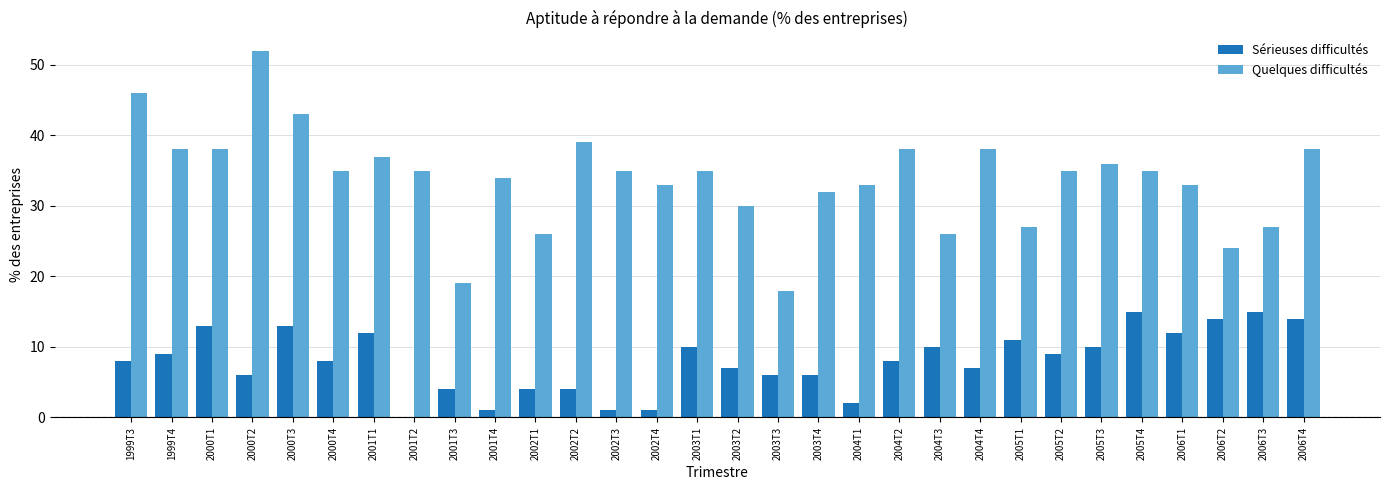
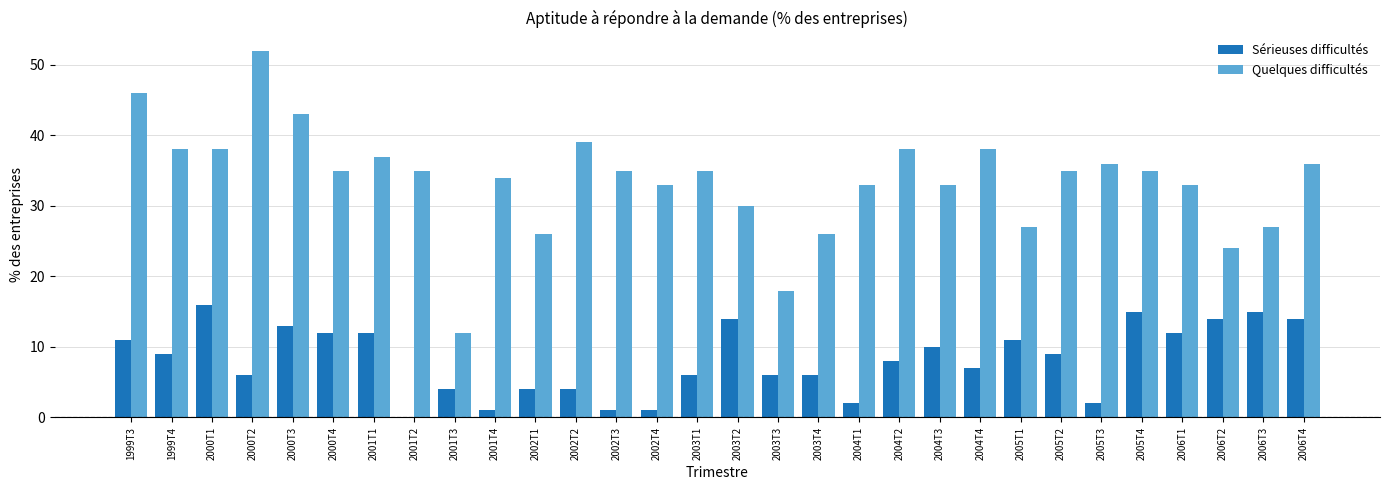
  {
    "Sérieuses difficultés": {
-     "1999T3": 8,
+     "1999T3": 11,
      "1999T4": 9,
-     "2000T1": 13,
+     "2000T1": 16,
      "2000T2": 6,
      "2000T3": 13,
-     "2000T4": 8,
+     "2000T4": 12,
      "2001T1": 12,
      "2001T2": 0,
      "2001T3": 4,
      "2001T4": 1,
      "2002T1": 4,
      "2002T2": 4,
      "2002T3": 1,
      "2002T4": 1,
-     "2003T1": 10,
-     "2003T2": 7,
+     "2003T1": 6,
+     "2003T2": 14,
      "2003T3": 6,
      "2003T4": 6,
      "2004T1": 2,
      "2004T2": 8,
      "2004T3": 10,
      "2004T4": 7,
      "2005T1": 11,
      "2005T2": 9,
-     "2005T3": 10,
+     "2005T3": 2,
      "2005T4": 15,
      "2006T1": 12,
      "2006T2": 14,
      "2006T3": 15,
      "2006T4": 14
    },
    "Quelques difficultés": {
      "1999T3": 46,
      "1999T4": 38,
      "2000T1": 38,
      "2000T2": 52,
      "2000T3": 43,
      "2000T4": 35,
      "2001T1": 37,
      "2001T2": 35,
-     "2001T3": 19,
+     "2001T3": 12,
      "2001T4": 34,
      "2002T1": 26,
      "2002T2": 39,
      "2002T3": 35,
      "2002T4": 33,
      "2003T1": 35,
      "2003T2": 30,
      "2003T3": 18,
-     "2003T4": 32,
+     "2003T4": 26,
      "2004T1": 33,
      "2004T2": 38,
-     "2004T3": 26,
+     "2004T3": 33,
      "2004T4": 38,
      "2005T1": 27,
      "2005T2": 35,
      "2005T3": 36,
      "2005T4": 35,
      "2006T1": 33,
      "2006T2": 24,
      "2006T3": 27,
-     "2006T4": 38
+     "2006T4": 36
    }
  }
